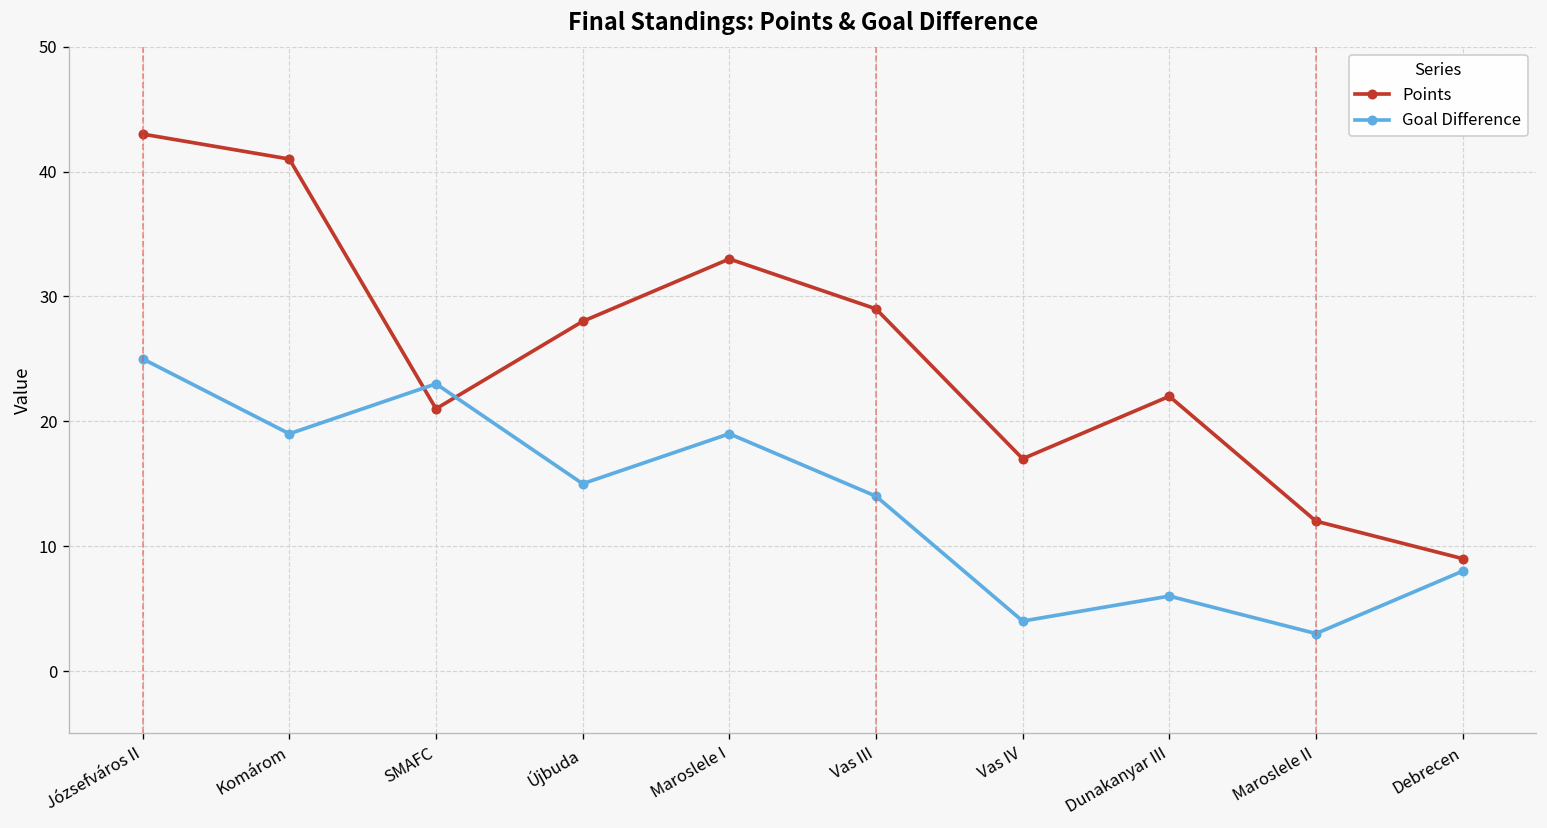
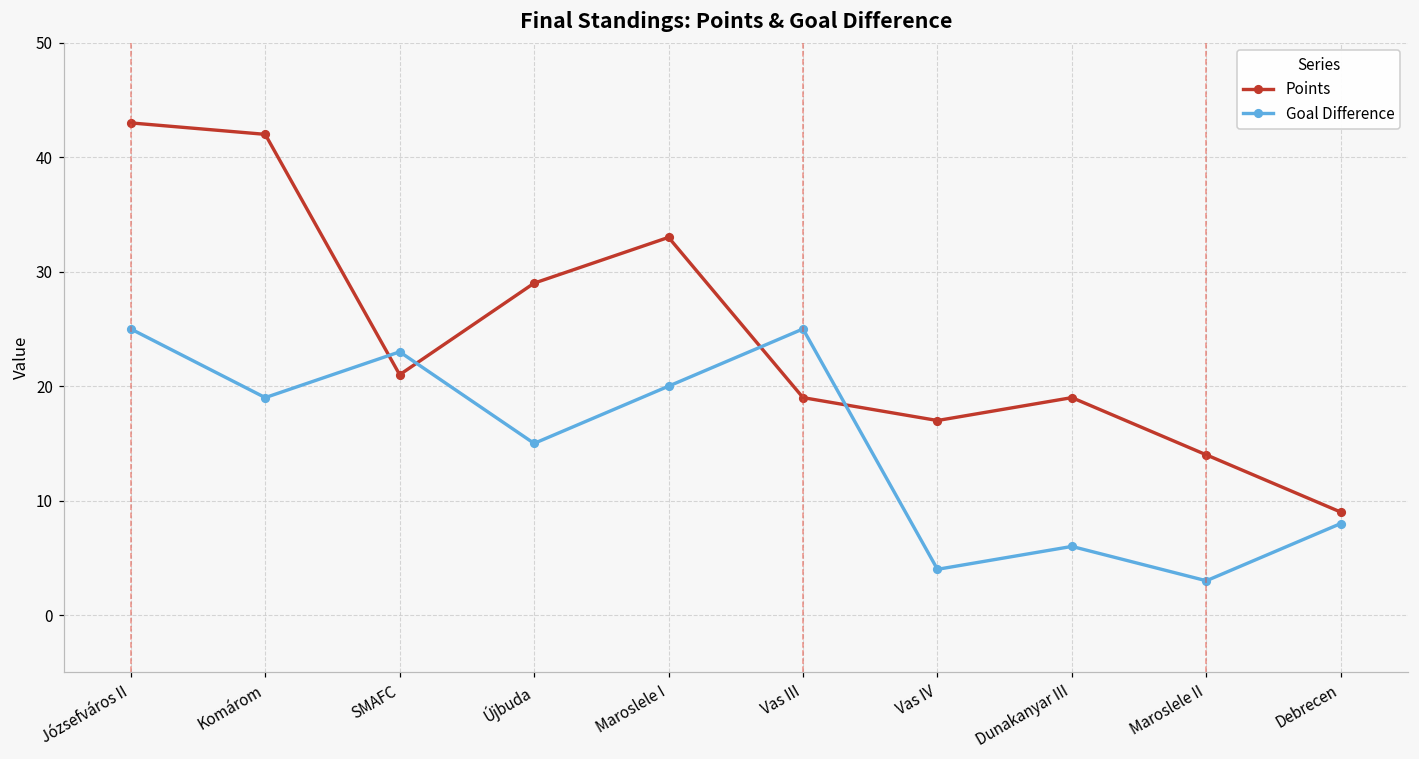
  {
    "Points": {
      "Józsefváros II": 43,
-     "Komárom": 41,
+     "Komárom": 42,
      "SMAFC": 21,
-     "Újbuda": 28,
+     "Újbuda": 29,
      "Maroslele I": 33,
-     "Vas III": 29,
+     "Vas III": 19,
      "Vas IV": 17,
-     "Dunakanyar III": 22,
-     "Maroslele II": 12,
+     "Dunakanyar III": 19,
+     "Maroslele II": 14,
      "Debrecen": 9
    },
    "Goal Difference": {
      "Józsefváros II": 25,
      "Komárom": 19,
      "SMAFC": 23,
      "Újbuda": 15,
-     "Maroslele I": 19,
-     "Vas III": 14,
+     "Maroslele I": 20,
+     "Vas III": 25,
      "Vas IV": 4,
      "Dunakanyar III": 6,
      "Maroslele II": 3,
      "Debrecen": 8
    }
  }
